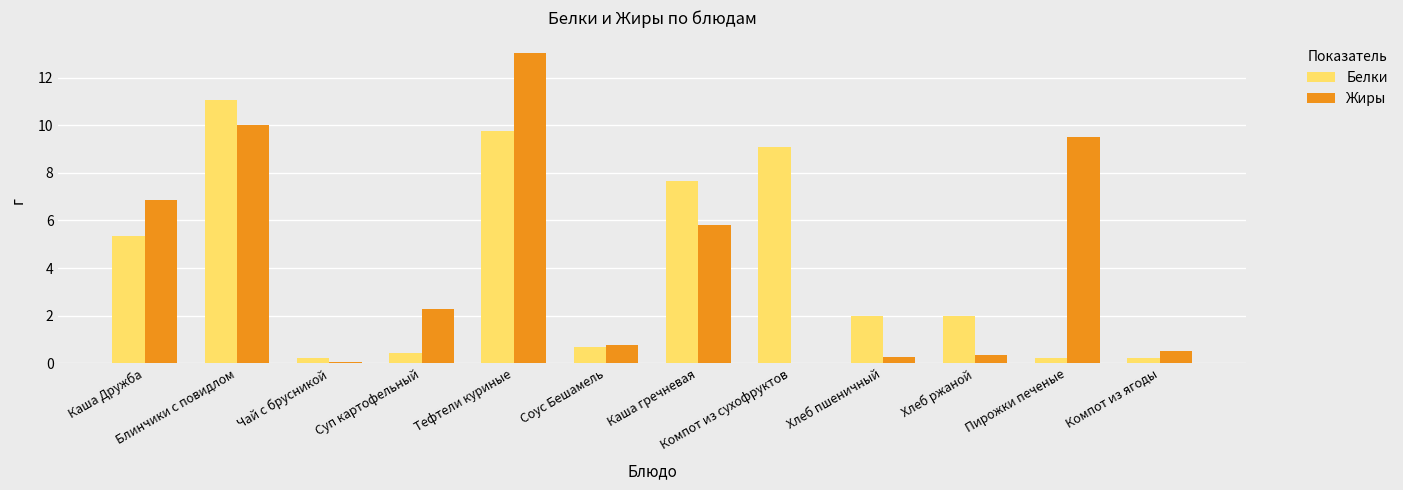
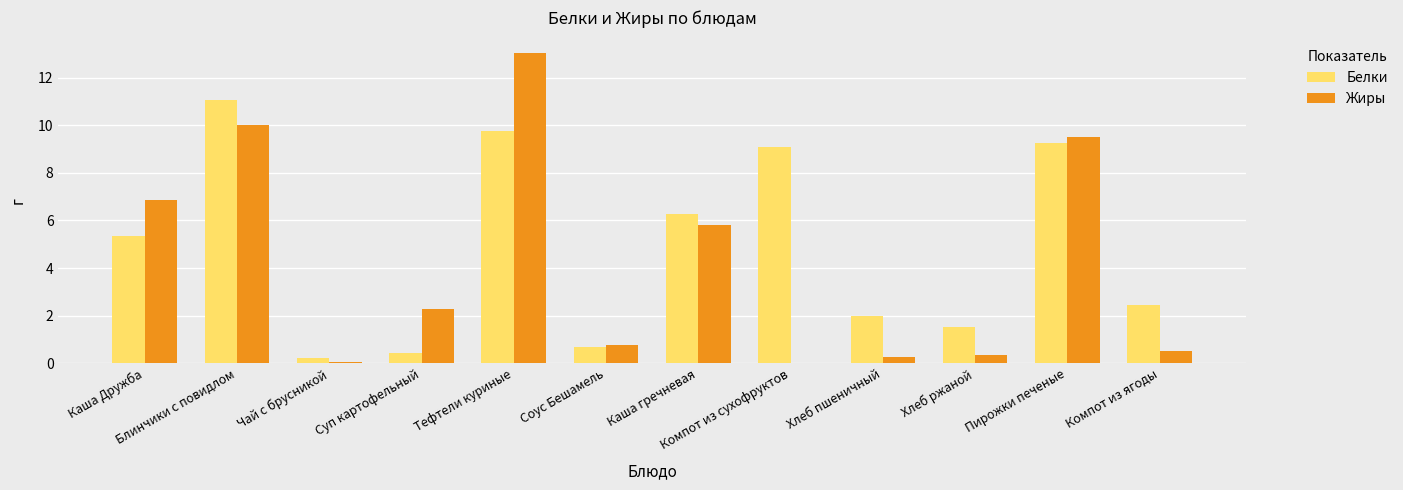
  {
    "Белки": {
      "Каша Дружба": 5.3,
      "Блинчики с повидлом": 11.1,
      "Чай с брусникой": 0.2,
      "Суп картофельный": 0.4,
      "Тефтели куриные": 9.8,
      "Соус Бешамель": 0.7,
-     "Каша гречневая": 7.6,
+     "Каша гречневая": 6.3,
      "Компот из сухофруктов": 9.1,
      "Хлеб пшеничный": 2.0,
-     "Хлеб ржаной": 2.0,
-     "Пирожки печеные": 0.2,
-     "Компот из ягоды": 0.2
+     "Хлеб ржаной": 1.5,
+     "Пирожки печеные": 9.3,
+     "Компот из ягоды": 2.4
    },
    "Жиры": {
      "Каша Дружба": 6.9,
      "Блинчики с повидлом": 10.0,
      "Суп картофельный": 2.3,
      "Тефтели куриные": 13.0,
      "Соус Бешамель": 0.8,
      "Каша гречневая": 5.8,
      "Компот из сухофруктов": 0.0,
      "Хлеб пшеничный": 0.3,
      "Хлеб ржаной": 0.4,
      "Пирожки печеные": 9.5,
      "Компот из ягоды": 0.5
    }
  }
